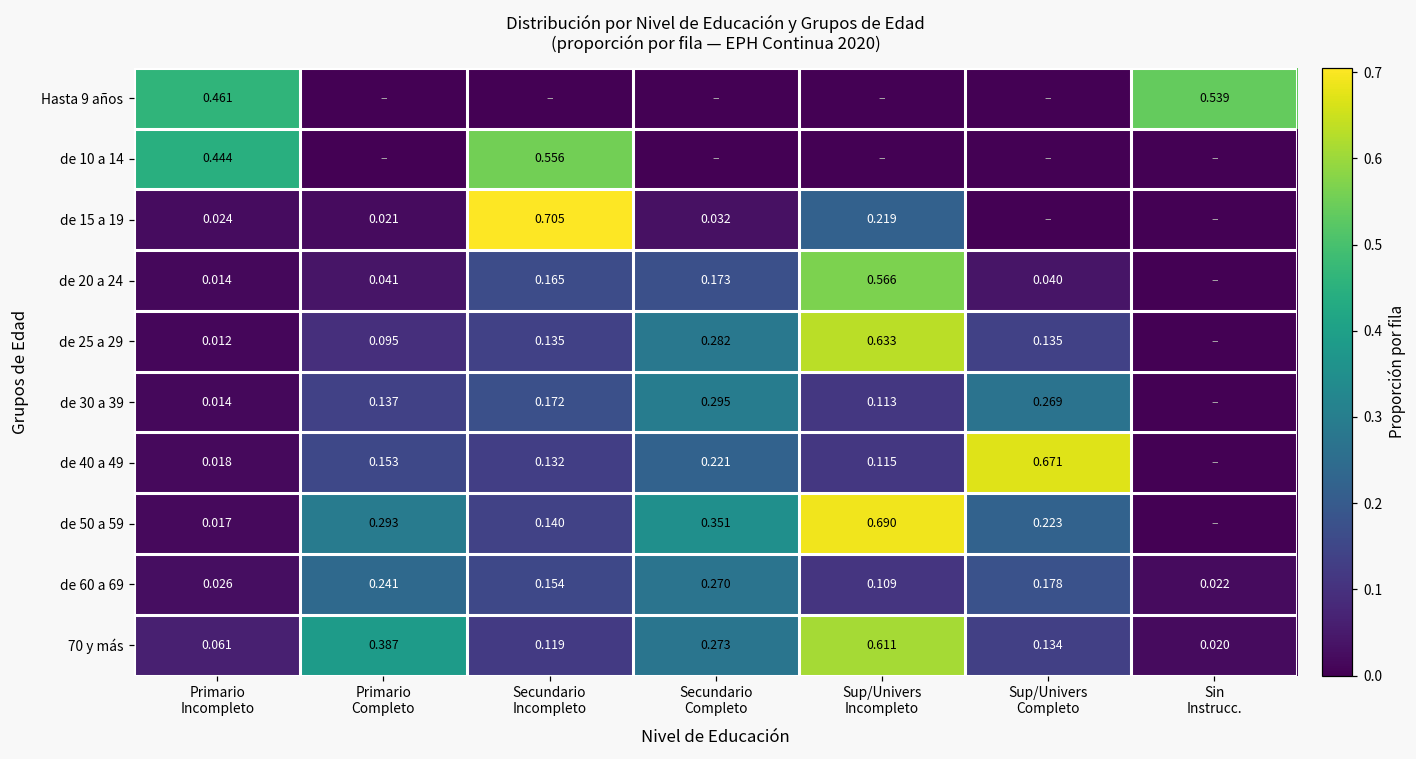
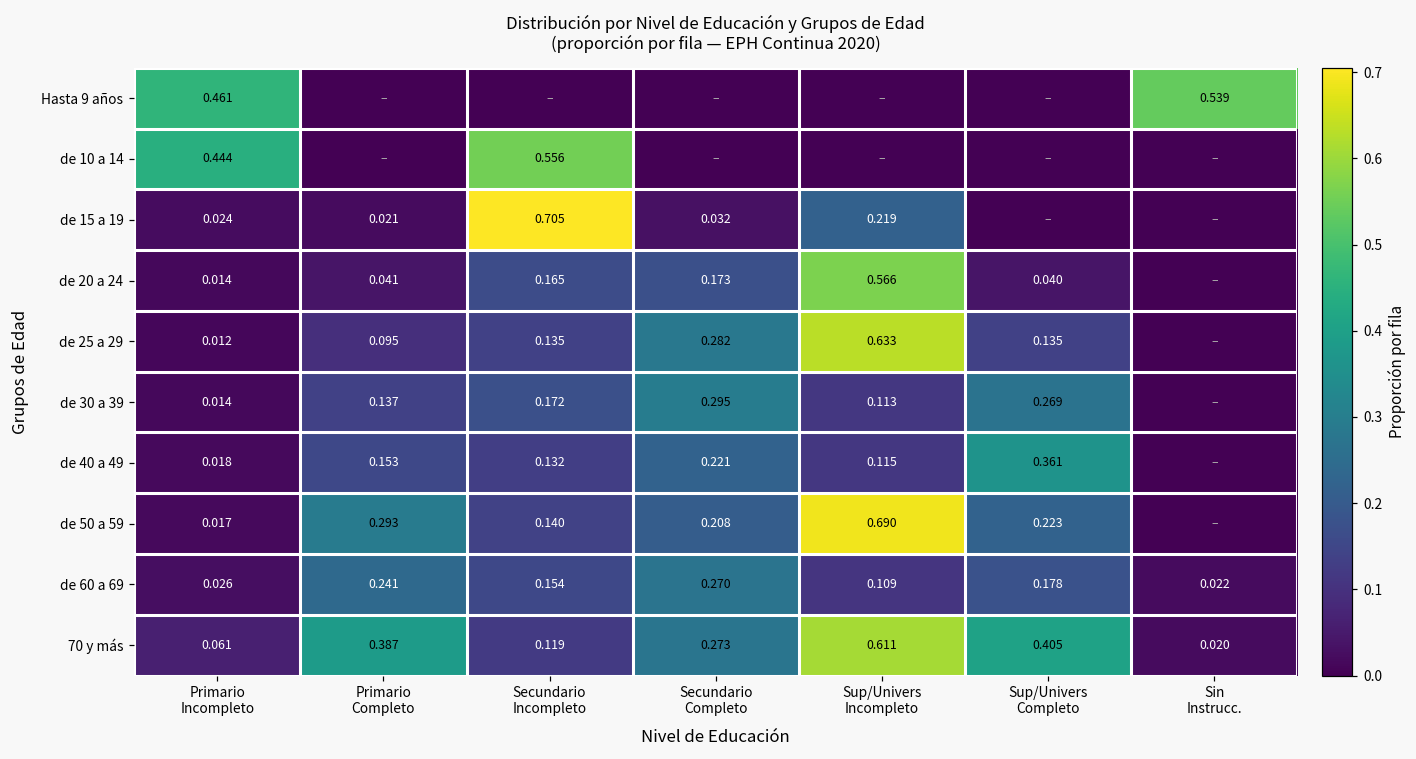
  {
    "Hasta 9 años": {
      "Primario Incompleto": 0.461,
      "Sin Instrucc.": 0.539
    },
    "de 10 a 14": {
      "Primario Incompleto": 0.444,
      "Secundario Incompleto": 0.556
    },
    "de 15 a 19": {
      "Primario Incompleto": 0.024,
      "Primario Completo": 0.021,
      "Secundario Incompleto": 0.705,
      "Secundario Completo": 0.032,
      "Sup/Univers Incompleto": 0.219
    },
    "de 20 a 24": {
      "Primario Incompleto": 0.014,
      "Primario Completo": 0.041,
      "Secundario Incompleto": 0.165,
      "Secundario Completo": 0.173,
      "Sup/Univers Incompleto": 0.566,
      "Sup/Univers Completo": 0.040
    },
    "de 25 a 29": {
      "Primario Incompleto": 0.012,
      "Primario Completo": 0.095,
      "Secundario Incompleto": 0.135,
      "Secundario Completo": 0.282,
      "Sup/Univers Incompleto": 0.633,
      "Sup/Univers Completo": 0.135
    },
    "de 30 a 39": {
      "Primario Incompleto": 0.014,
      "Primario Completo": 0.137,
      "Secundario Incompleto": 0.172,
      "Secundario Completo": 0.295,
      "Sup/Univers Incompleto": 0.113,
      "Sup/Univers Completo": 0.269
    },
    "de 40 a 49": {
      "Primario Incompleto": 0.018,
      "Primario Completo": 0.153,
      "Secundario Incompleto": 0.132,
      "Secundario Completo": 0.221,
      "Sup/Univers Incompleto": 0.115,
-     "Sup/Univers Completo": 0.671
+     "Sup/Univers Completo": 0.361
    },
    "de 50 a 59": {
      "Primario Incompleto": 0.017,
      "Primario Completo": 0.293,
      "Secundario Incompleto": 0.140,
-     "Secundario Completo": 0.351,
+     "Secundario Completo": 0.208,
      "Sup/Univers Incompleto": 0.690,
      "Sup/Univers Completo": 0.223
    },
    "de 60 a 69": {
      "Primario Incompleto": 0.026,
      "Primario Completo": 0.241,
      "Secundario Incompleto": 0.154,
      "Secundario Completo": 0.270,
      "Sup/Univers Incompleto": 0.109,
      "Sup/Univers Completo": 0.178,
      "Sin Instrucc.": 0.022
    },
    "70 y más": {
      "Primario Incompleto": 0.061,
      "Primario Completo": 0.387,
      "Secundario Incompleto": 0.119,
      "Secundario Completo": 0.273,
      "Sup/Univers Incompleto": 0.611,
-     "Sup/Univers Completo": 0.134,
+     "Sup/Univers Completo": 0.405,
      "Sin Instrucc.": 0.020
    }
  }
